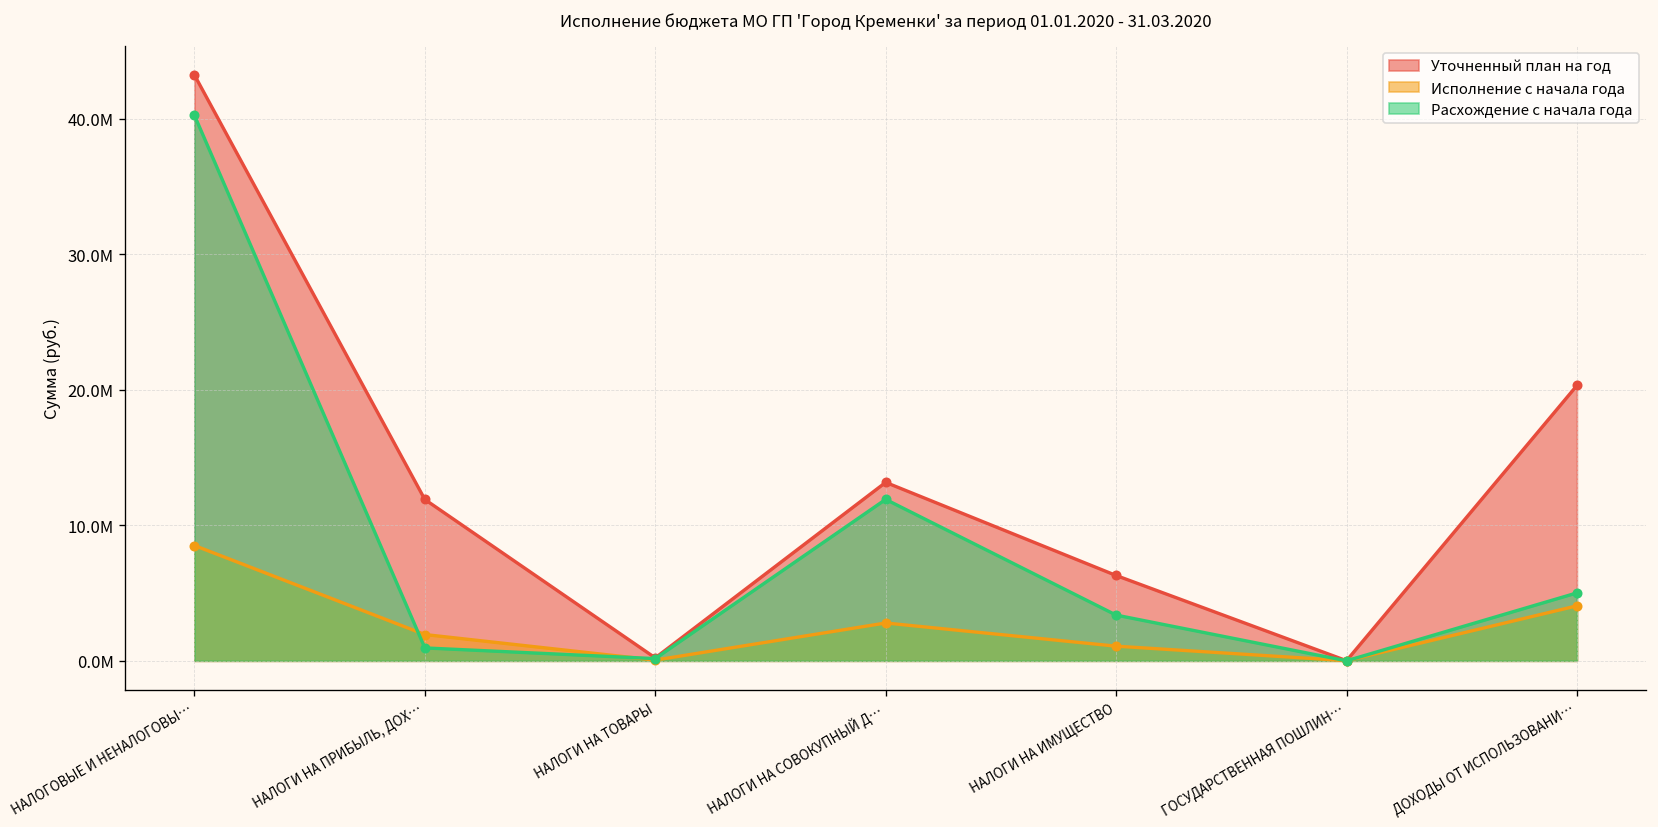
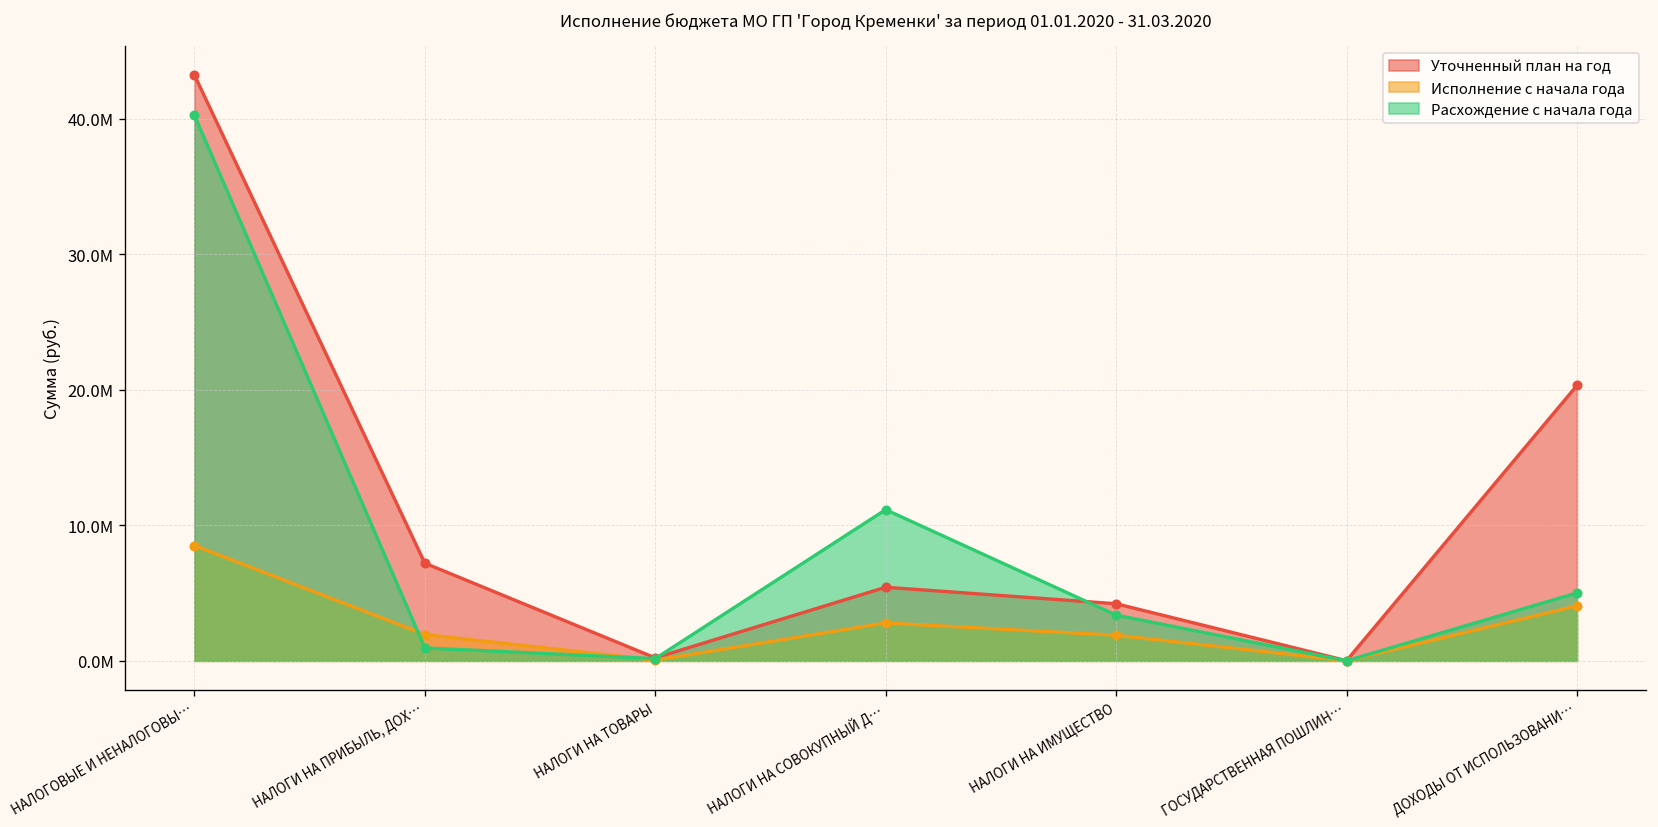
  {
    "Уточненный план на год": {
      "НАЛОГОВЫЕ И НЕНАЛОГОВЫ…": 43200000,
-     "НАЛОГИ НА ПРИБЫЛЬ, ДОХ…": 11900000,
-     "НАЛОГИ НА СОВОКУПНЫЙ Д…": 13200000,
-     "НАЛОГИ НА ИМУЩЕСТВО": 6300000,
+     "НАЛОГИ НА ПРИБЫЛЬ, ДОХ…": 7200000,
+     "НАЛОГИ НА СОВОКУПНЫЙ Д…": 5400000,
+     "НАЛОГИ НА ИМУЩЕСТВО": 4200000,
      "ДОХОДЫ ОТ ИСПОЛЬЗОВАНИ…": 20300000
    },
    "Исполнение с начала года": {
      "НАЛОГОВЫЕ И НЕНАЛОГОВЫ…": 8500000,
      "НАЛОГИ НА ПРИБЫЛЬ, ДОХ…": 1900000,
      "НАЛОГИ НА СОВОКУПНЫЙ Д…": 2800000,
-     "НАЛОГИ НА ИМУЩЕСТВО": 1100000,
+     "НАЛОГИ НА ИМУЩЕСТВО": 1900000,
      "ДОХОДЫ ОТ ИСПОЛЬЗОВАНИ…": 4100000
    },
    "Расхождение с начала года": {
      "НАЛОГОВЫЕ И НЕНАЛОГОВЫ…": 40300000,
      "НАЛОГИ НА ПРИБЫЛЬ, ДОХ…": 1000000,
-     "НАЛОГИ НА СОВОКУПНЫЙ Д…": 11900000,
+     "НАЛОГИ НА СОВОКУПНЫЙ Д…": 11200000,
      "НАЛОГИ НА ИМУЩЕСТВО": 3400000,
      "ДОХОДЫ ОТ ИСПОЛЬЗОВАНИ…": 5000000
    }
  }
